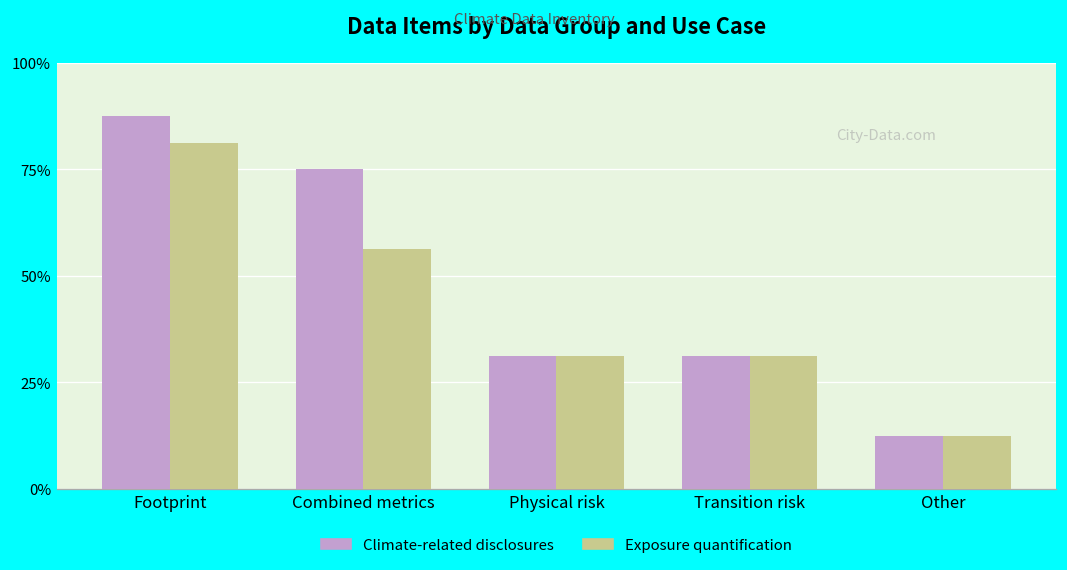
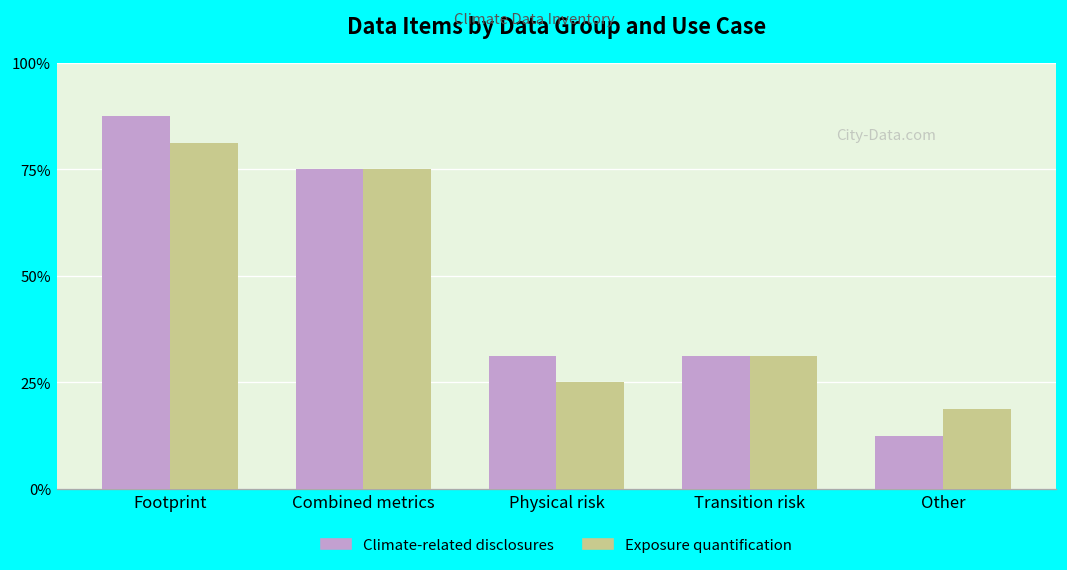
  {
    "Climate-related disclosures": {
      "Footprint": "88%",
      "Combined metrics": "75%",
      "Physical risk": "31%",
      "Transition risk": "31%",
      "Other": "13%"
    },
    "Exposure quantification": {
      "Footprint": "81%",
-     "Combined metrics": "56%",
-     "Physical risk": "31%",
+     "Combined metrics": "75%",
+     "Physical risk": "25%",
      "Transition risk": "31%",
-     "Other": "13%"
+     "Other": "19%"
    }
  }
